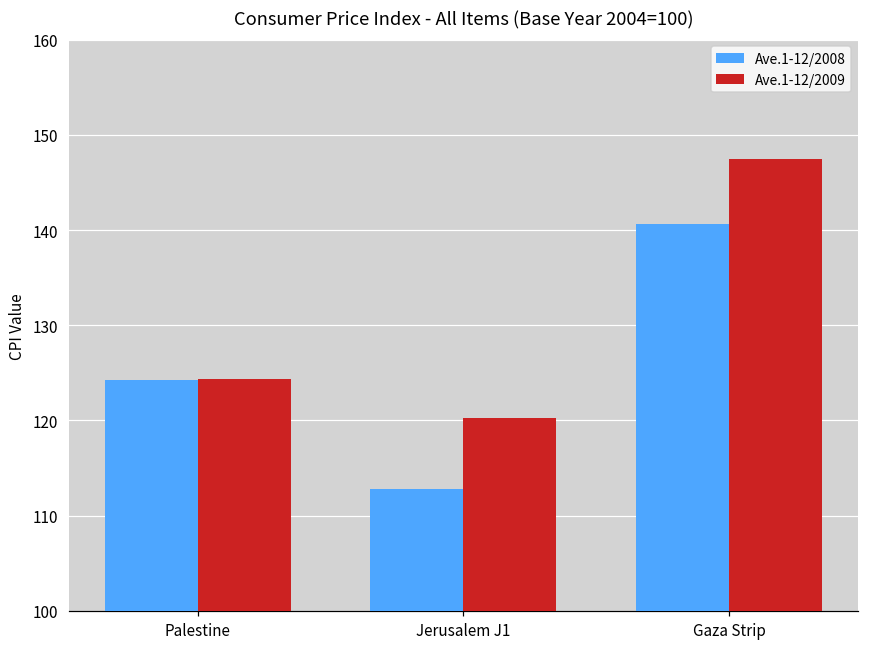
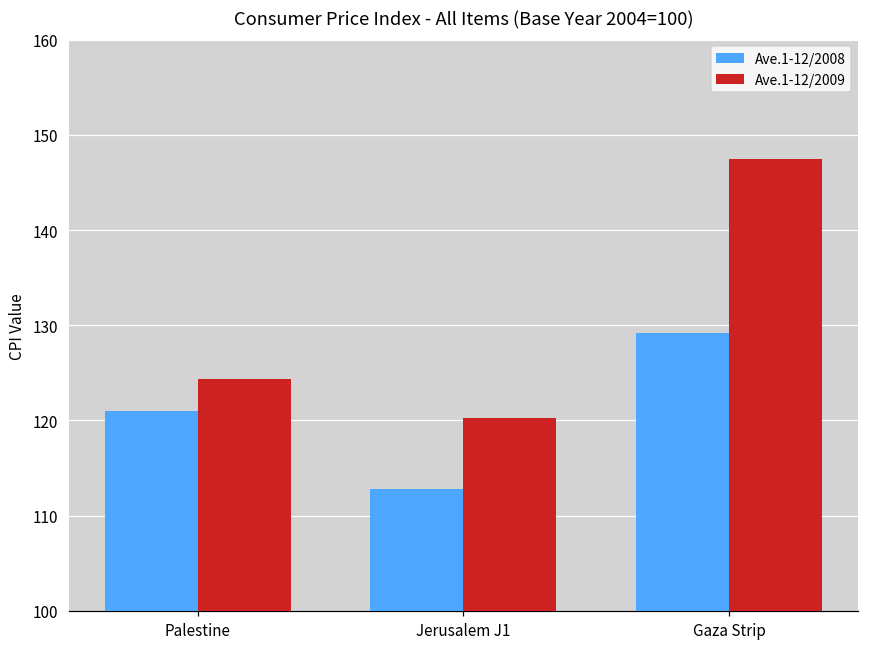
  {
    "Ave.1-12/2008": {
-     "Palestine": 124,
+     "Palestine": 121,
      "Jerusalem J1": 113,
-     "Gaza Strip": 141
+     "Gaza Strip": 129
    },
    "Ave.1-12/2009": {
      "Palestine": 124,
      "Jerusalem J1": 120,
      "Gaza Strip": 147
    }
  }
